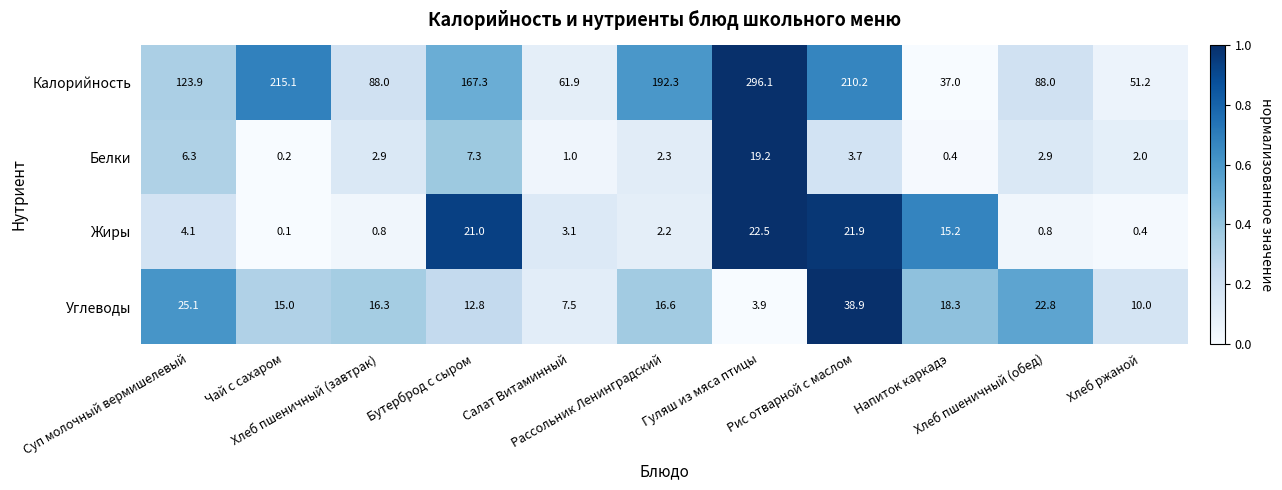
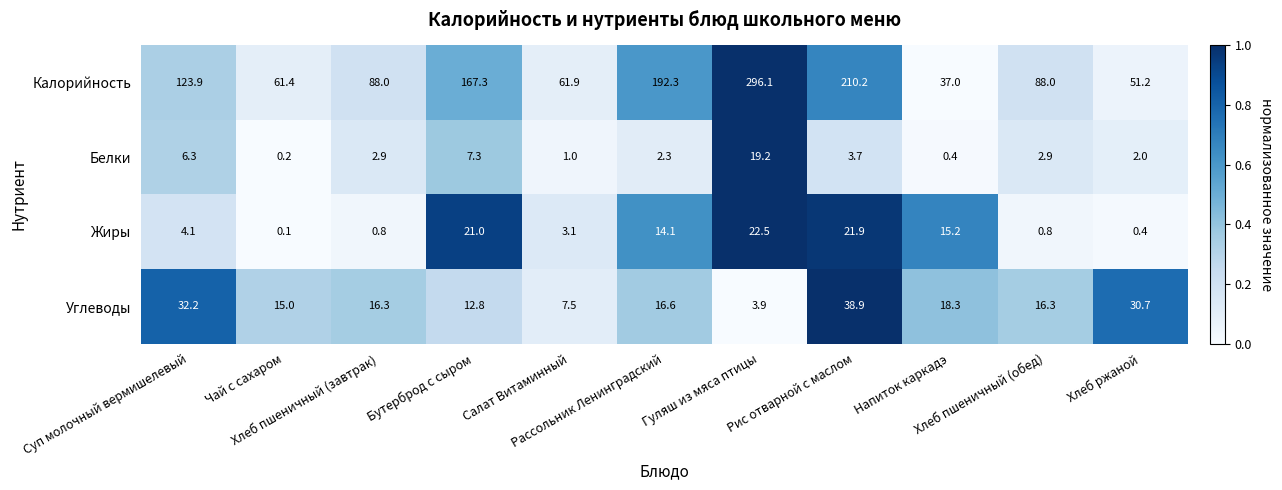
  {
    "Калорийность": {
      "Суп молочный вермишелевый": 123.9,
-     "Чай с сахаром": 215.1,
+     "Чай с сахаром": 61.4,
      "Хлеб пшеничный (завтрак)": 88.0,
      "Бутерброд с сыром": 167.3,
      "Салат Витаминный": 61.9,
      "Рассольник Ленинградский": 192.3,
      "Гуляш из мяса птицы": 296.1,
      "Рис отварной с маслом": 210.2,
      "Напиток каркадэ": 37.0,
      "Хлеб пшеничный (обед)": 88.0,
      "Хлеб ржаной": 51.2
    },
    "Белки": {
      "Суп молочный вермишелевый": 6.3,
      "Чай с сахаром": 0.2,
      "Хлеб пшеничный (завтрак)": 2.9,
      "Бутерброд с сыром": 7.3,
      "Салат Витаминный": 1.0,
      "Рассольник Ленинградский": 2.3,
      "Гуляш из мяса птицы": 19.2,
      "Рис отварной с маслом": 3.7,
      "Напиток каркадэ": 0.4,
      "Хлеб пшеничный (обед)": 2.9,
      "Хлеб ржаной": 2.0
    },
    "Жиры": {
      "Суп молочный вермишелевый": 4.1,
      "Чай с сахаром": 0.1,
      "Хлеб пшеничный (завтрак)": 0.8,
      "Бутерброд с сыром": 21.0,
      "Салат Витаминный": 3.1,
-     "Рассольник Ленинградский": 2.2,
+     "Рассольник Ленинградский": 14.1,
      "Гуляш из мяса птицы": 22.5,
      "Рис отварной с маслом": 21.9,
      "Напиток каркадэ": 15.2,
      "Хлеб пшеничный (обед)": 0.8,
      "Хлеб ржаной": 0.4
    },
    "Углеводы": {
-     "Суп молочный вермишелевый": 25.1,
+     "Суп молочный вермишелевый": 32.2,
      "Чай с сахаром": 15.0,
      "Хлеб пшеничный (завтрак)": 16.3,
      "Бутерброд с сыром": 12.8,
      "Салат Витаминный": 7.5,
      "Рассольник Ленинградский": 16.6,
      "Гуляш из мяса птицы": 3.9,
      "Рис отварной с маслом": 38.9,
      "Напиток каркадэ": 18.3,
-     "Хлеб пшеничный (обед)": 22.8,
-     "Хлеб ржаной": 10.0
+     "Хлеб пшеничный (обед)": 16.3,
+     "Хлеб ржаной": 30.7
    }
  }
